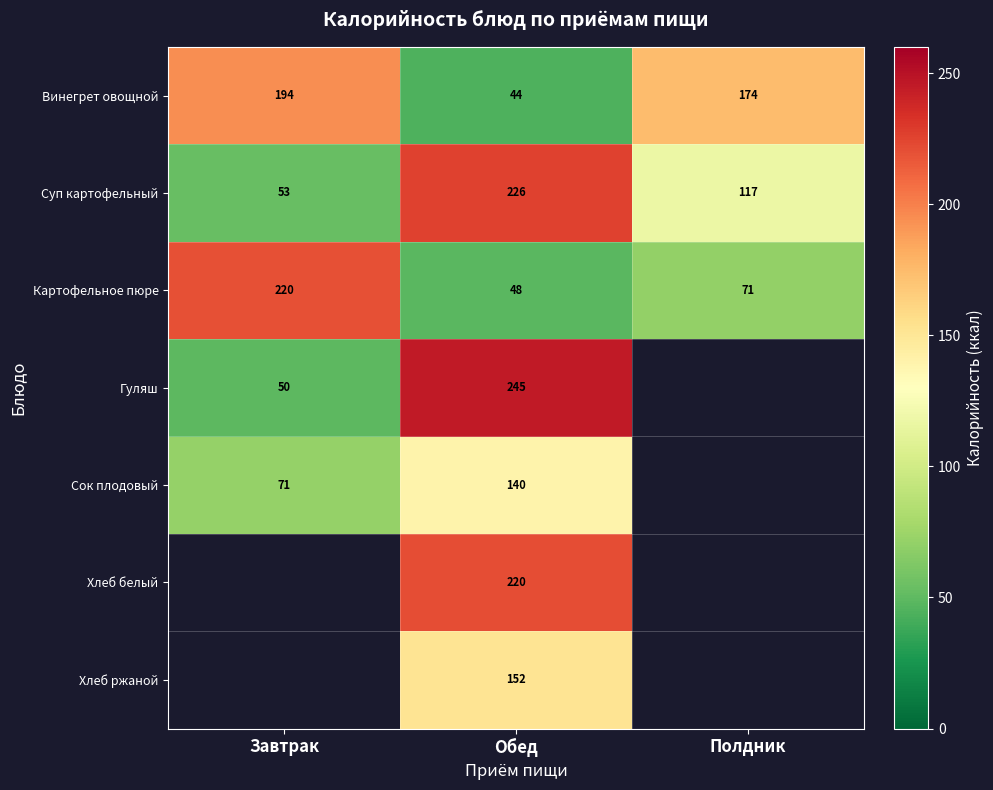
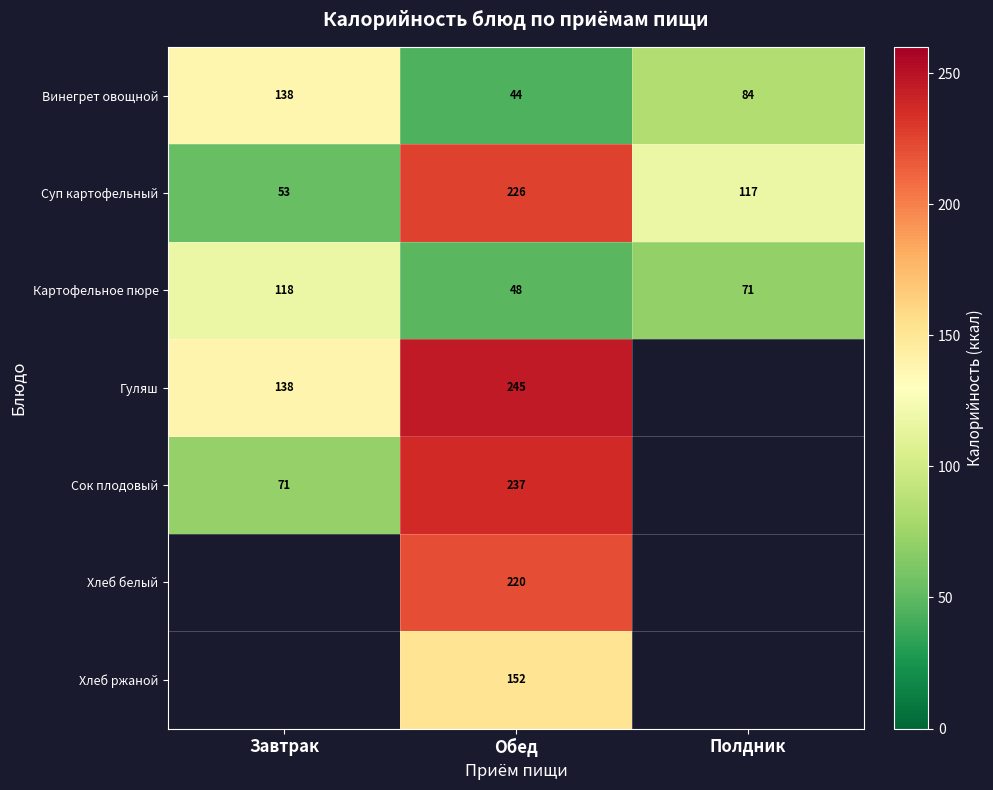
  {
    "Винегрет овощной": {
-     "Завтрак": 194,
+     "Завтрак": 138,
      "Обед": 44,
-     "Полдник": 174
+     "Полдник": 84
    },
    "Суп картофельный": {
      "Завтрак": 53,
      "Обед": 226,
      "Полдник": 117
    },
    "Картофельное пюре": {
-     "Завтрак": 220,
+     "Завтрак": 118,
      "Обед": 48,
      "Полдник": 71
    },
    "Гуляш": {
-     "Завтрак": 50,
+     "Завтрак": 138,
      "Обед": 245
    },
    "Сок плодовый": {
      "Завтрак": 71,
-     "Обед": 140
+     "Обед": 237
    },
    "Хлеб белый": {
      "Обед": 220
    },
    "Хлеб ржаной": {
      "Обед": 152
    }
  }
